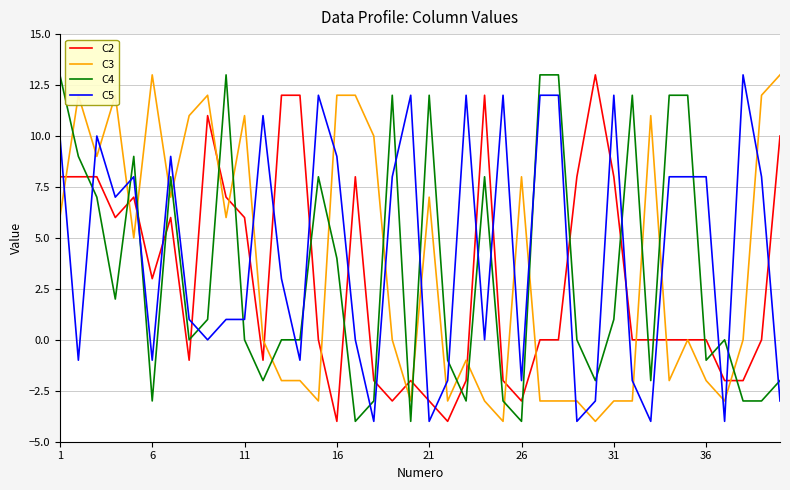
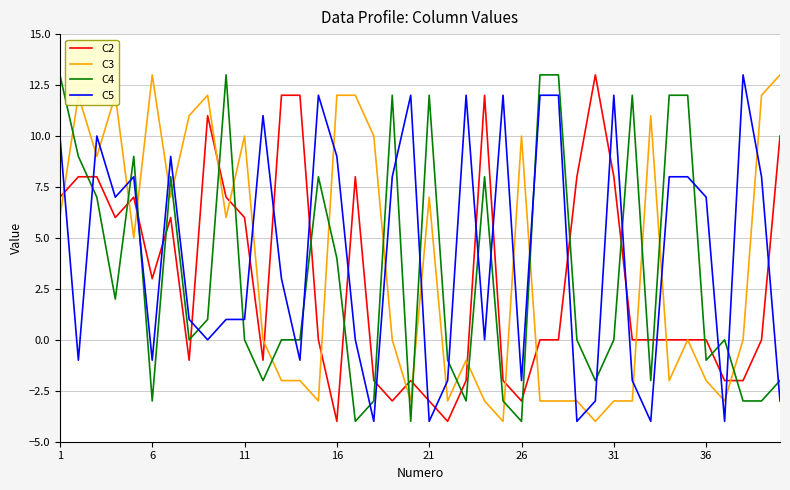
  {
    "C2": {
-     "1": 8,
+     "1": 7,
      "6": 3,
      "11": 6,
      "16": -4,
      "21": -3,
      "26": -3,
      "31": 8,
      "36": 0
    },
    "C3": {
      "1": 6,
      "6": 13,
-     "11": 11,
+     "11": 10,
      "16": 12,
      "21": 7,
-     "26": 8,
+     "26": 10,
      "31": -3,
      "36": -2
    },
    "C4": {
      "1": 13,
      "6": -3,
      "11": 0,
      "16": 4,
      "21": 12,
      "26": -4,
-     "31": 1,
+     "31": 0,
      "36": -1
    },
    "C5": {
      "1": 10,
      "6": -1,
      "11": 1,
      "16": 9,
      "21": -4,
      "26": -2,
      "31": 12,
-     "36": 8
+     "36": 7
    }
  }
